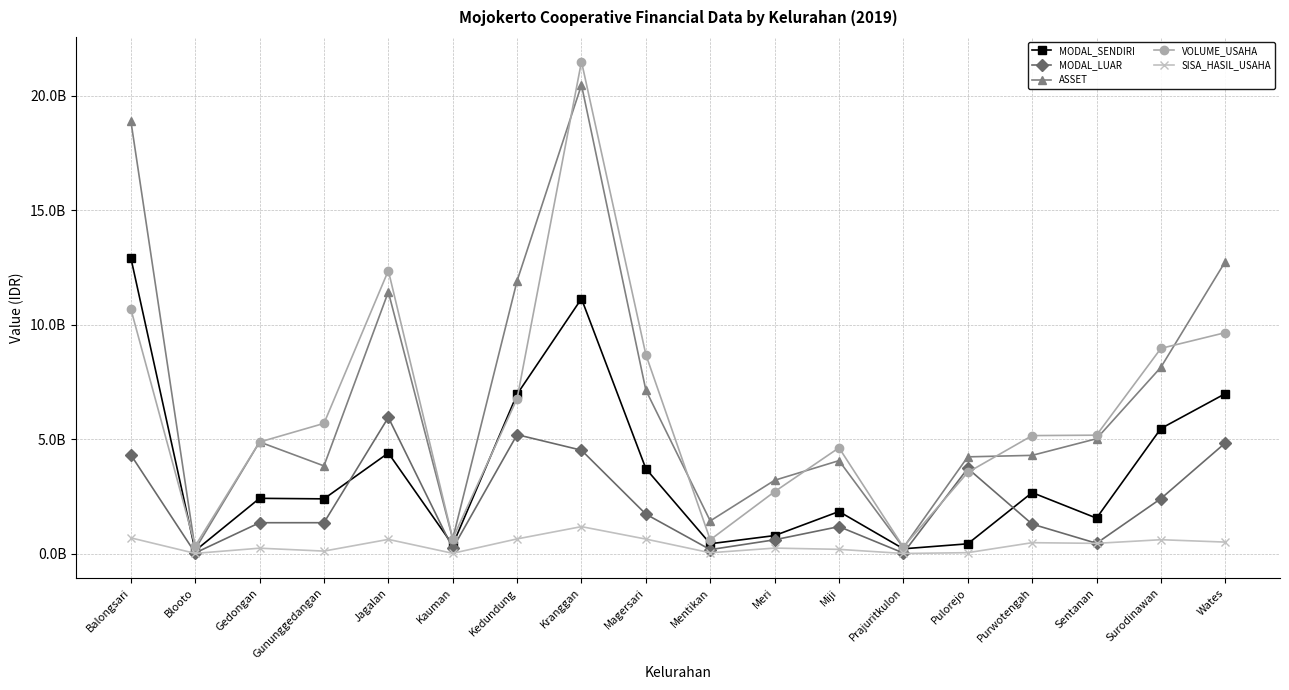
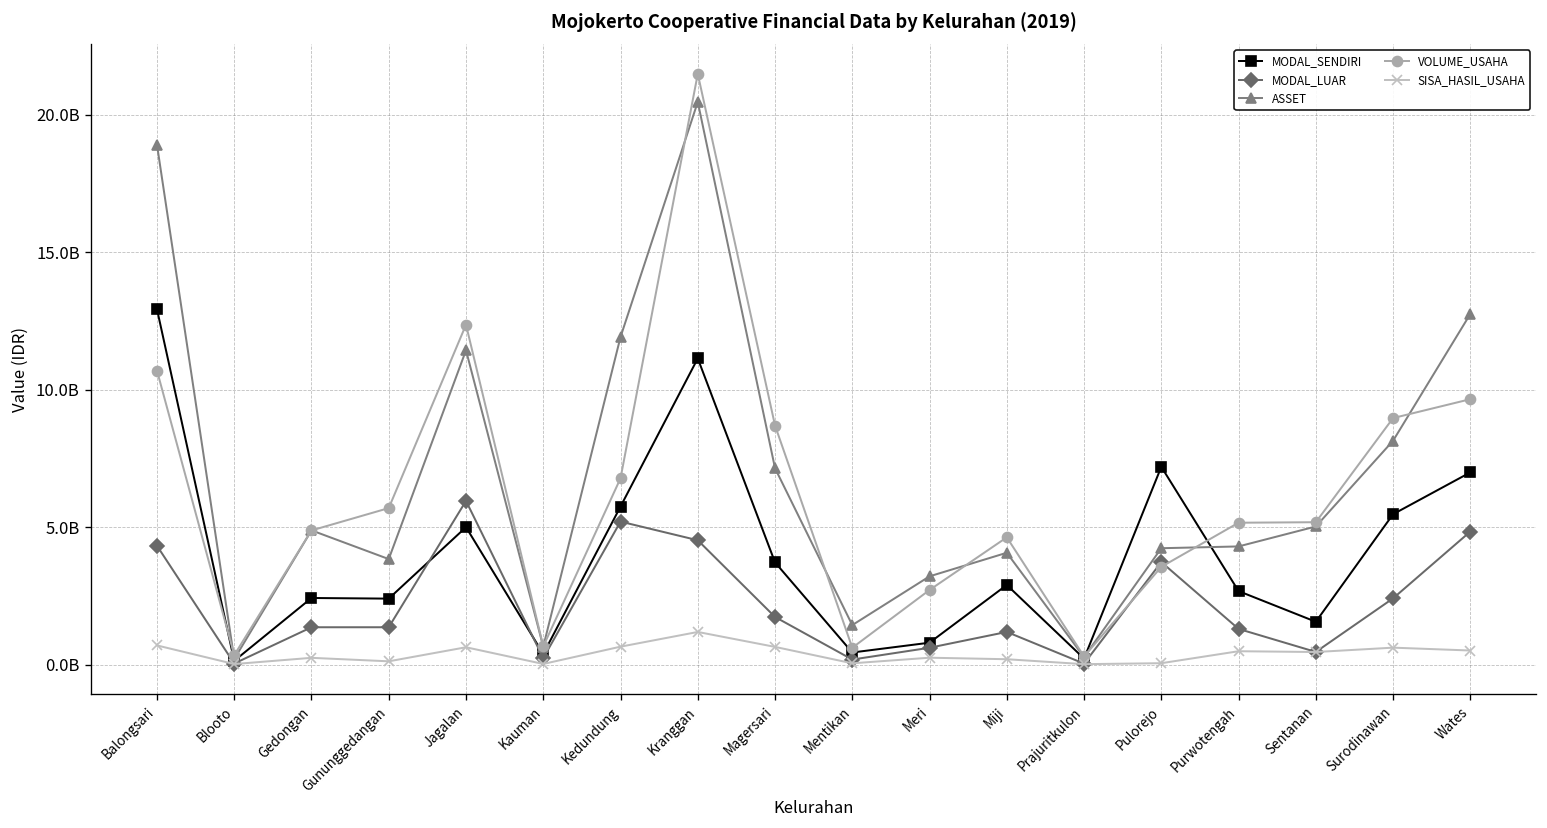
  {
    "MODAL_SENDIRI": {
      "Balongsari": 12900000000,
      "Gedongan": 2400000000,
      "Gununggedangan": 2400000000,
-     "Jagalan": 4400000000,
+     "Jagalan": 5000000000,
      "Kauman": 400000000,
-     "Kedundung": 7000000000,
+     "Kedundung": 5800000000,
      "Kranggan": 11100000000,
      "Magersari": 3700000000,
      "Mentikan": 400000000,
      "Meri": 800000000,
-     "Miji": 1800000000,
-     "Pulorejo": 400000000,
+     "Miji": 2900000000,
+     "Pulorejo": 7200000000,
      "Purwotengah": 2700000000,
      "Sentanan": 1600000000,
      "Surodinawan": 5500000000,
      "Wates": 7000000000
    }
  }
